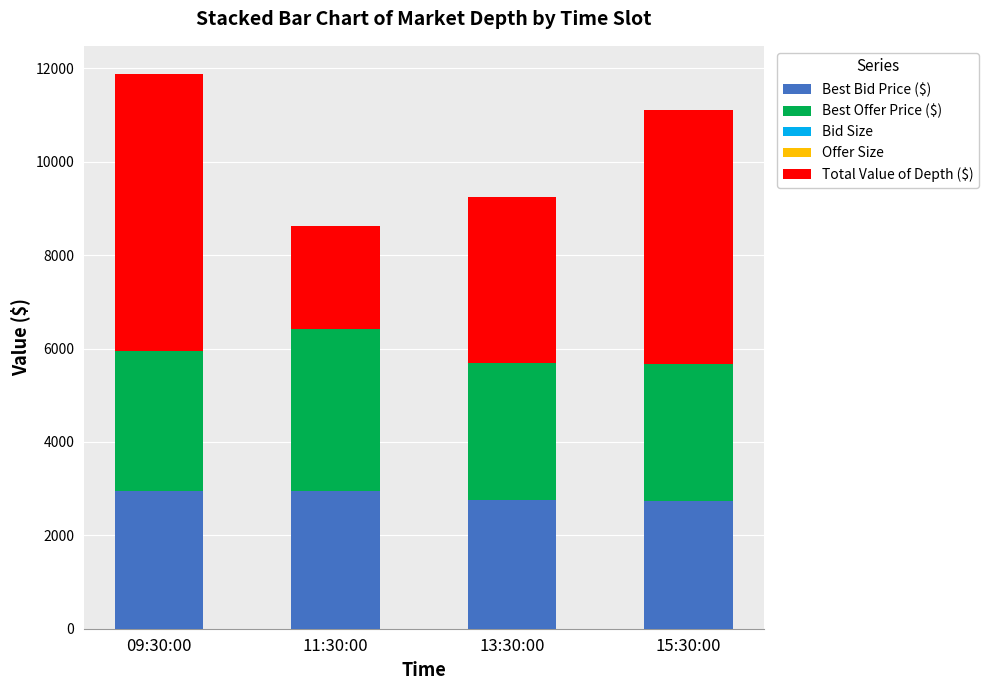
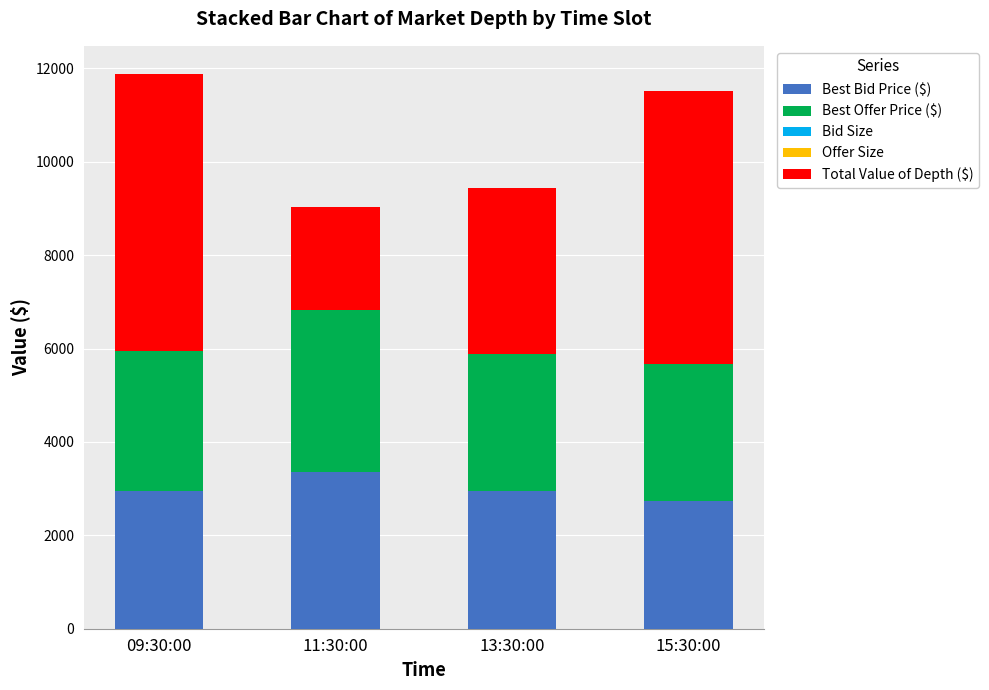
  {
    "Best Bid Price ($)": {
      "09:30:00": 3000,
-     "11:30:00": 3000,
-     "13:30:00": 2800,
+     "11:30:00": 3300,
+     "13:30:00": 3000,
      "15:30:00": 2700
    },
    "Offer Size": {
      "09:30:00": 3000,
      "11:30:00": 3500,
      "13:30:00": 2900,
      "15:30:00": 2900
    },
    "Total Value of Depth ($)": {
      "09:30:00": 5900,
      "11:30:00": 2200,
      "13:30:00": 3600,
-     "15:30:00": 5500
+     "15:30:00": 5900
    }
  }
